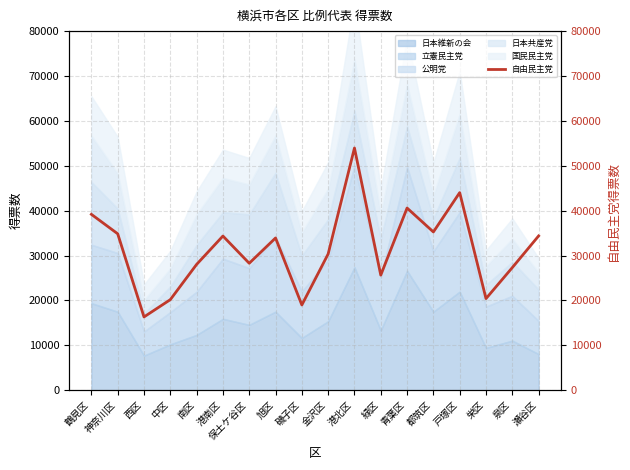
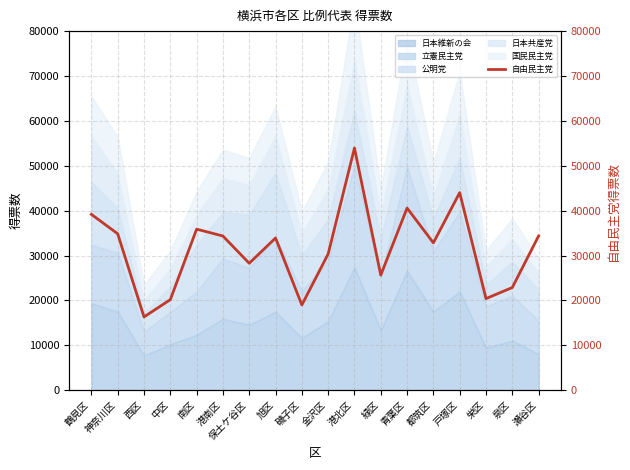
  {
    "自由民主党": {
      "鶴見区": 39000,
      "神奈川区": 35000,
      "西区": 16000,
      "中区": 20000,
-     "南区": 28000,
+     "南区": 36000,
      "港南区": 34000,
      "保土ケ谷区": 28000,
      "旭区": 34000,
      "磯子区": 19000,
      "金沢区": 30000,
      "港北区": 54000,
      "緑区": 26000,
      "青葉区": 41000,
-     "都筑区": 35000,
+     "都筑区": 33000,
      "戸塚区": 44000,
      "栄区": 20000,
-     "泉区": 27000,
+     "泉区": 23000,
      "瀬谷区": 34000
    }
  }
